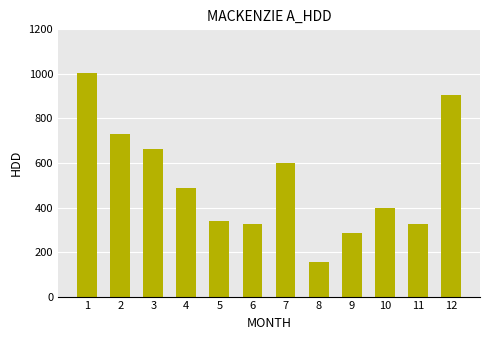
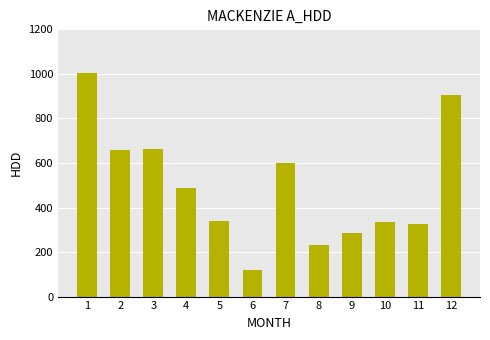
  {
    "1": 1010,
-   "2": 730,
+   "2": 660,
    "3": 660,
    "4": 490,
    "5": 340,
-   "6": 330,
+   "6": 120,
    "7": 600,
-   "8": 150,
+   "8": 230,
    "9": 290,
-   "10": 400,
+   "10": 340,
    "11": 330,
    "12": 910
  }
